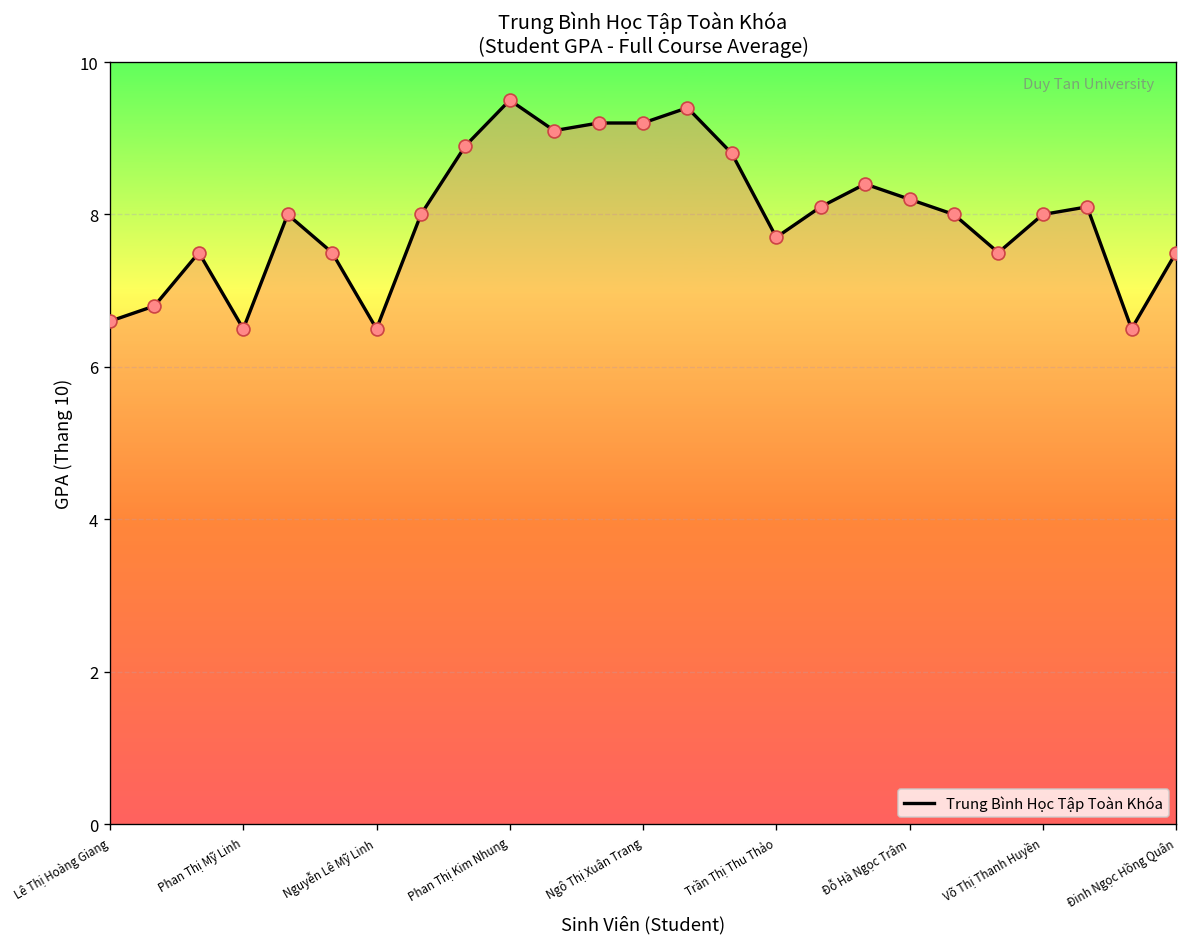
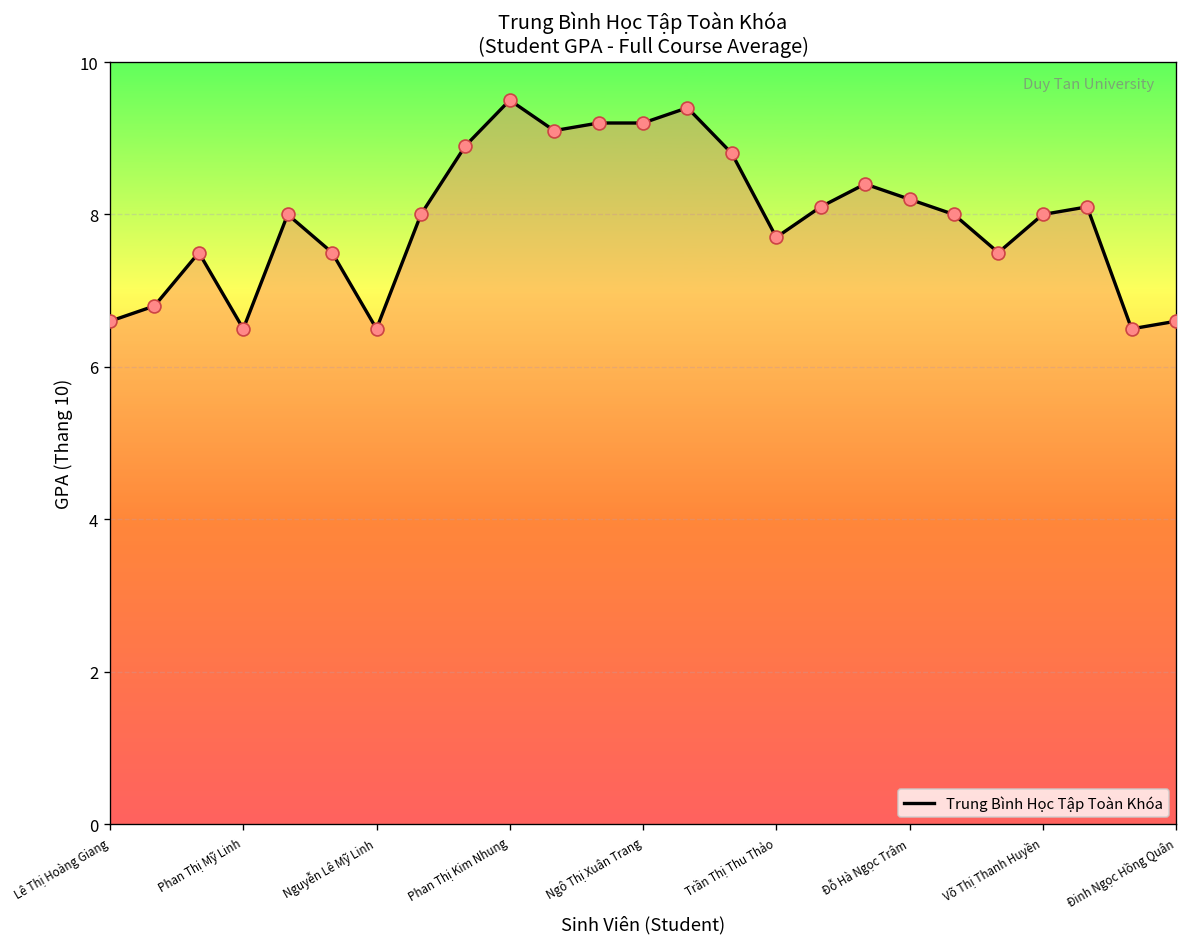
  {
    "Lê Thị Hoàng Giang": 6.6,
    "Phan Thị Mỹ Linh": 6.5,
    "Nguyễn Lê Mỹ Linh": 6.5,
    "Phan Thị Kim Nhung": 9.5,
    "Ngô Thị Xuân Trang": 9.2,
    "Trần Thị Thu Thảo": 7.7,
    "Đỗ Hà Ngọc Trâm": 8.2,
    "Võ Thị Thanh Huyền": 8.0,
-   "Đinh Ngọc Hồng Quân": 7.5
+   "Đinh Ngọc Hồng Quân": 6.6
  }
